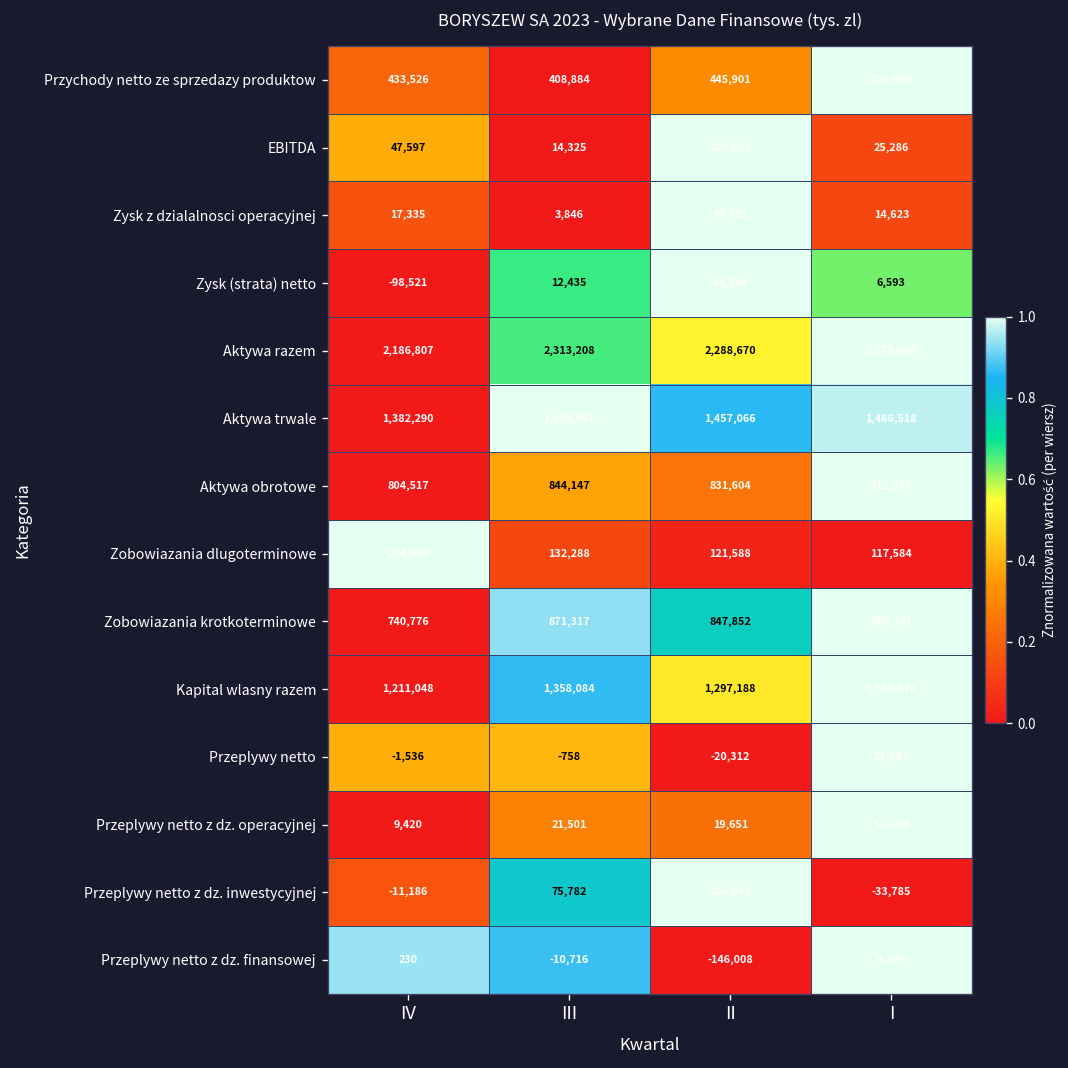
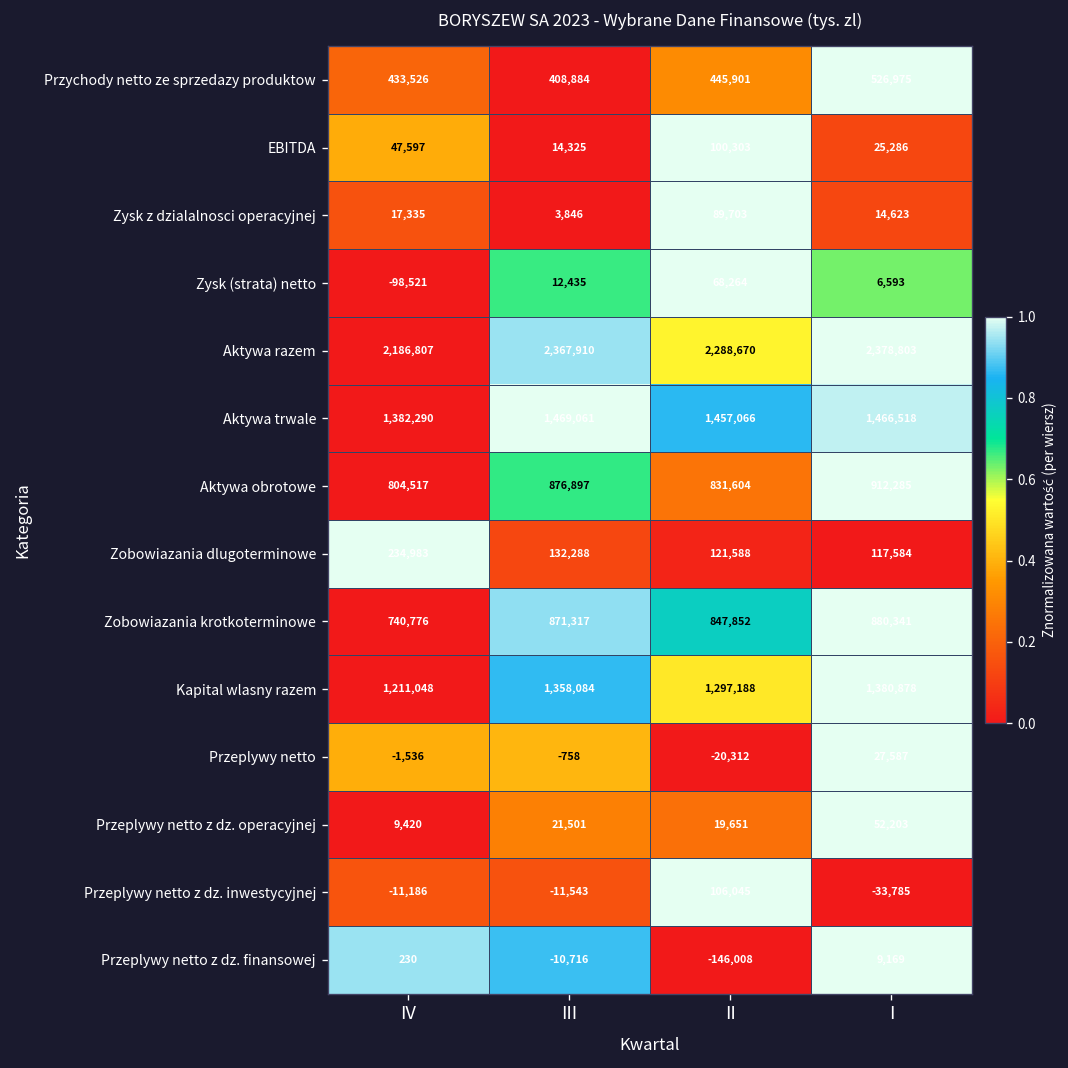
  {
    "Przychody netto ze sprzedazy produktow": {
      "IV": "433,526",
      "III": "408,884",
      "II": "445,901"
    },
    "EBITDA": {
      "IV": "47,597",
      "III": "14,325",
      "I": "25,286"
    },
    "Zysk z dzialalnosci operacyjnej": {
      "IV": "17,335",
      "III": "3,846",
      "I": "14,623"
    },
    "Zysk (strata) netto": {
      "IV": "-98,521",
      "III": "12,435",
      "I": "6,593"
    },
    "Aktywa razem": {
      "IV": "2,186,807",
-     "III": "2,313,208",
+     "III": "2,367,910",
      "II": "2,288,670"
    },
    "Aktywa trwale": {
      "IV": "1,382,290",
      "II": "1,457,066",
      "I": "1,466,518"
    },
    "Aktywa obrotowe": {
      "IV": "804,517",
-     "III": "844,147",
+     "III": "876,897",
      "II": "831,604"
    },
    "Zobowiazania dlugoterminowe": {
      "III": "132,288",
      "II": "121,588",
      "I": "117,584"
    },
    "Zobowiazania krotkoterminowe": {
      "IV": "740,776",
      "III": "871,317",
      "II": "847,852"
    },
    "Kapital wlasny razem": {
      "IV": "1,211,048",
      "III": "1,358,084",
      "II": "1,297,188"
    },
    "Przeplywy netto": {
      "IV": "-1,536",
      "III": "-758",
      "II": "-20,312"
    },
    "Przeplywy netto z dz. operacyjnej": {
      "IV": "9,420",
      "III": "21,501",
      "II": "19,651"
    },
    "Przeplywy netto z dz. inwestycyjnej": {
      "IV": "-11,186",
-     "III": "75,782",
+     "III": "-11,543",
      "I": "-33,785"
    },
    "Przeplywy netto z dz. finansowej": {
      "IV": "230",
      "III": "-10,716",
      "II": "-146,008"
    }
  }
